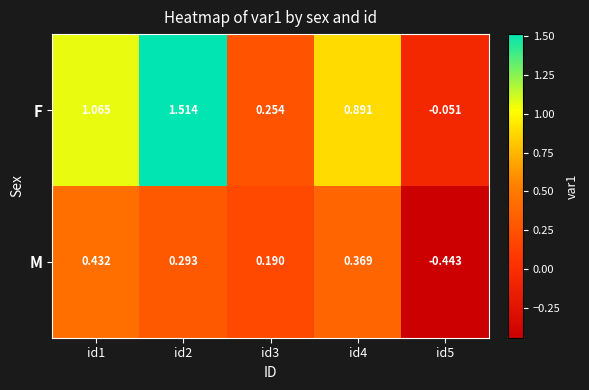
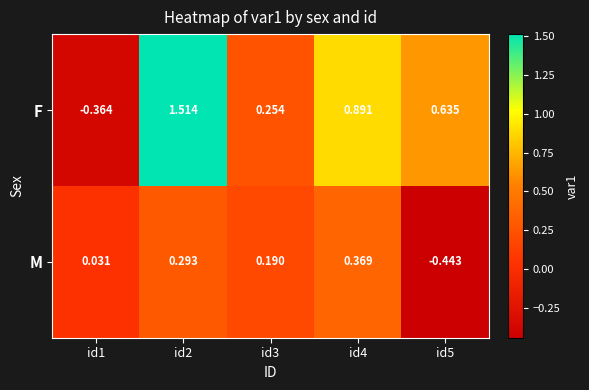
  {
    "F": {
-     "id1": 1.065,
+     "id1": -0.364,
      "id2": 1.514,
      "id3": 0.254,
      "id4": 0.891,
-     "id5": -0.051
+     "id5": 0.635
    },
    "M": {
-     "id1": 0.432,
+     "id1": 0.031,
      "id2": 0.293,
      "id3": 0.190,
      "id4": 0.369,
      "id5": -0.443
    }
  }
